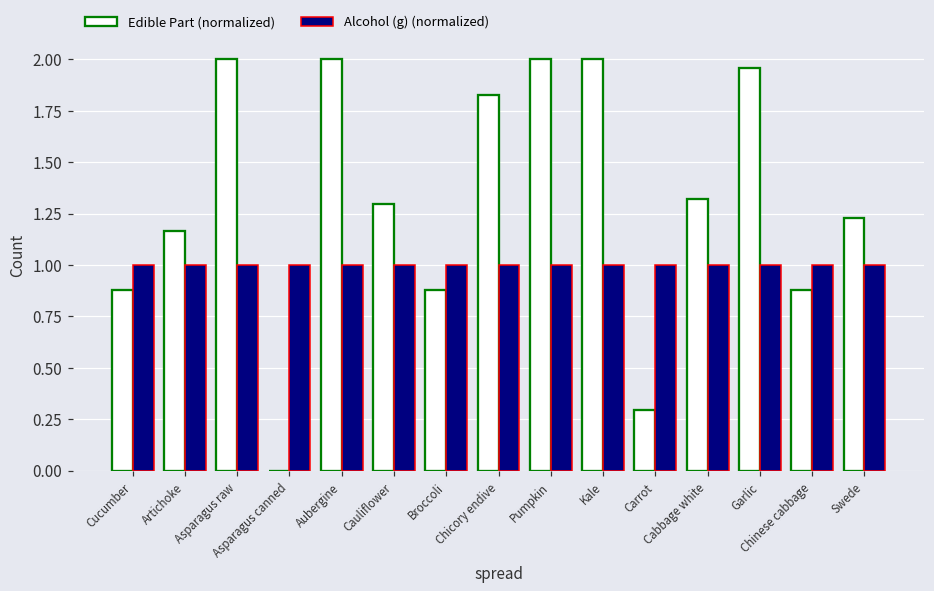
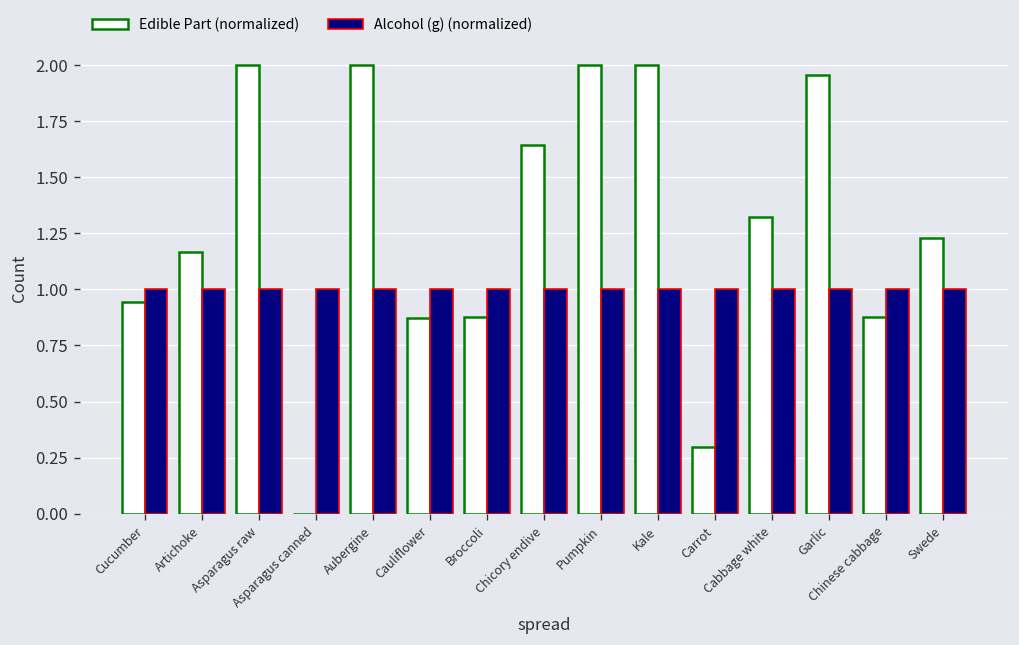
  {
    "Edible Part (normalized)": {
-     "Cucumber": 0.88,
+     "Cucumber": 0.94,
      "Artichoke": 1.17,
      "Asparagus raw": 2.00,
      "Asparagus canned": 0.00,
      "Aubergine": 2.00,
-     "Cauliflower": 1.30,
+     "Cauliflower": 0.87,
      "Broccoli": 0.88,
-     "Chicory endive": 1.83,
+     "Chicory endive": 1.64,
      "Pumpkin": 2.00,
      "Kale": 2.00,
      "Carrot": 0.30,
      "Cabbage white": 1.32,
      "Garlic": 1.96,
      "Chinese cabbage": 0.88,
      "Swede": 1.23
    },
    "Alcohol (g) (normalized)": {
      "Cucumber": 1.00,
      "Artichoke": 1.00,
      "Asparagus raw": 1.00,
      "Asparagus canned": 1.00,
      "Aubergine": 1.00,
      "Cauliflower": 1.00,
      "Broccoli": 1.00,
      "Chicory endive": 1.00,
      "Pumpkin": 1.00,
      "Kale": 1.00,
      "Carrot": 1.00,
      "Cabbage white": 1.00,
      "Garlic": 1.00,
      "Chinese cabbage": 1.00,
      "Swede": 1.00
    }
  }
